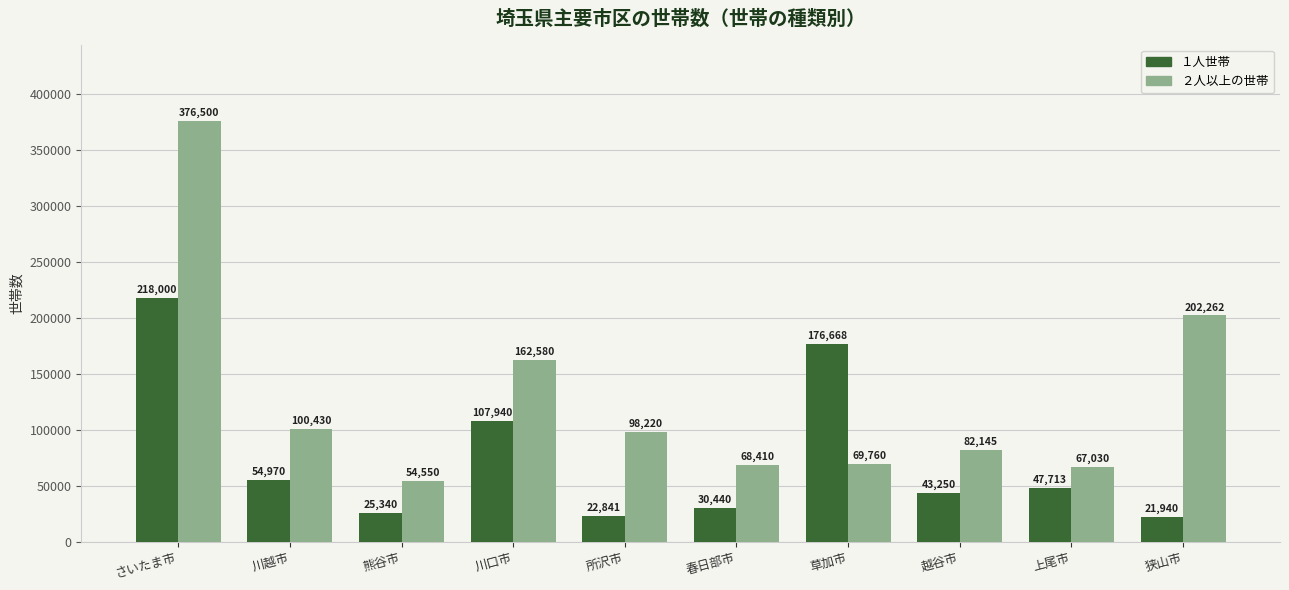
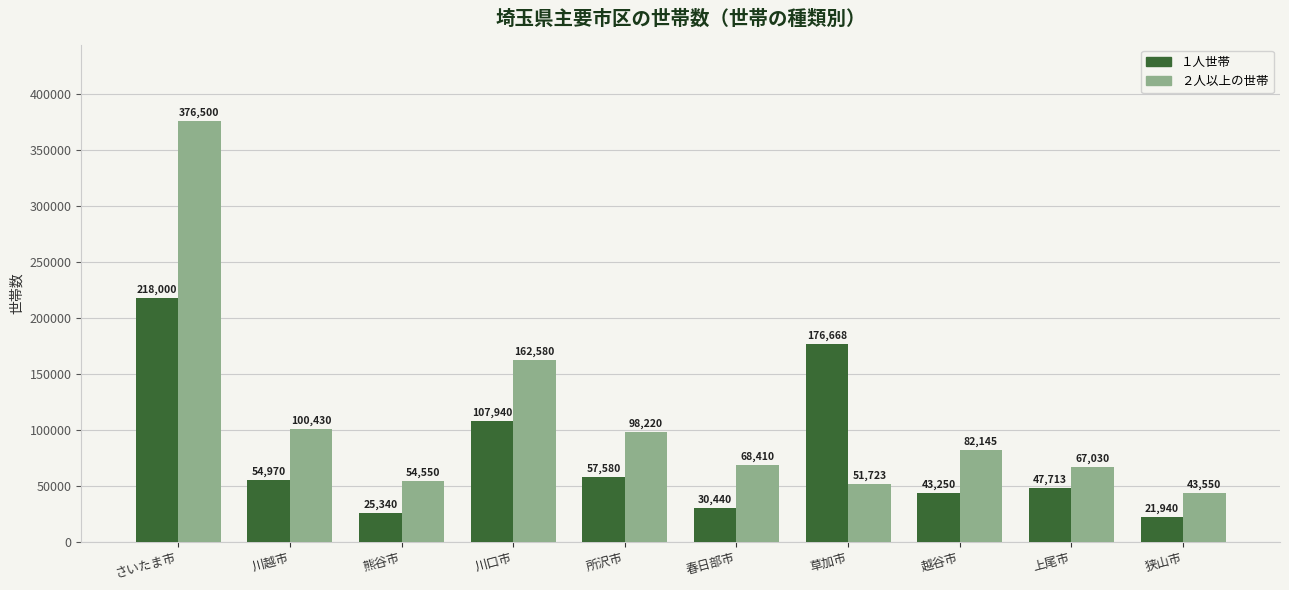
  {
    "１人世帯": {
      "さいたま市": "218,000",
      "川越市": "54,970",
      "熊谷市": "25,340",
      "川口市": "107,940",
-     "所沢市": "22,841",
+     "所沢市": "57,580",
      "春日部市": "30,440",
      "草加市": "176,668",
      "越谷市": "43,250",
      "上尾市": "47,713",
      "狭山市": "21,940"
    },
    "２人以上の世帯": {
      "さいたま市": "376,500",
      "川越市": "100,430",
      "熊谷市": "54,550",
      "川口市": "162,580",
      "所沢市": "98,220",
      "春日部市": "68,410",
-     "草加市": "69,760",
+     "草加市": "51,723",
      "越谷市": "82,145",
      "上尾市": "67,030",
-     "狭山市": "202,262"
+     "狭山市": "43,550"
    }
  }
